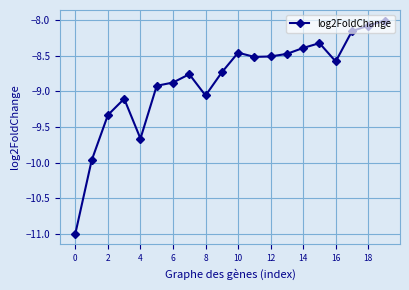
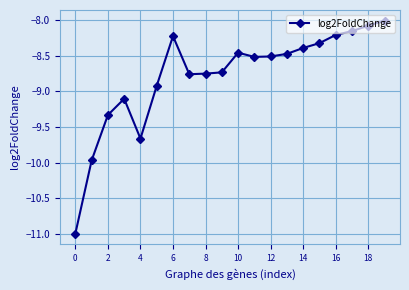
  {
    "0": -11.0,
    "2": -9.3,
    "4": -9.7,
-   "6": -8.9,
-   "8": -9.1,
+   "6": -8.2,
+   "8": -8.8,
    "10": -8.5,
    "12": -8.5,
    "14": -8.4,
-   "16": -8.6
+   "16": -8.2
  }
